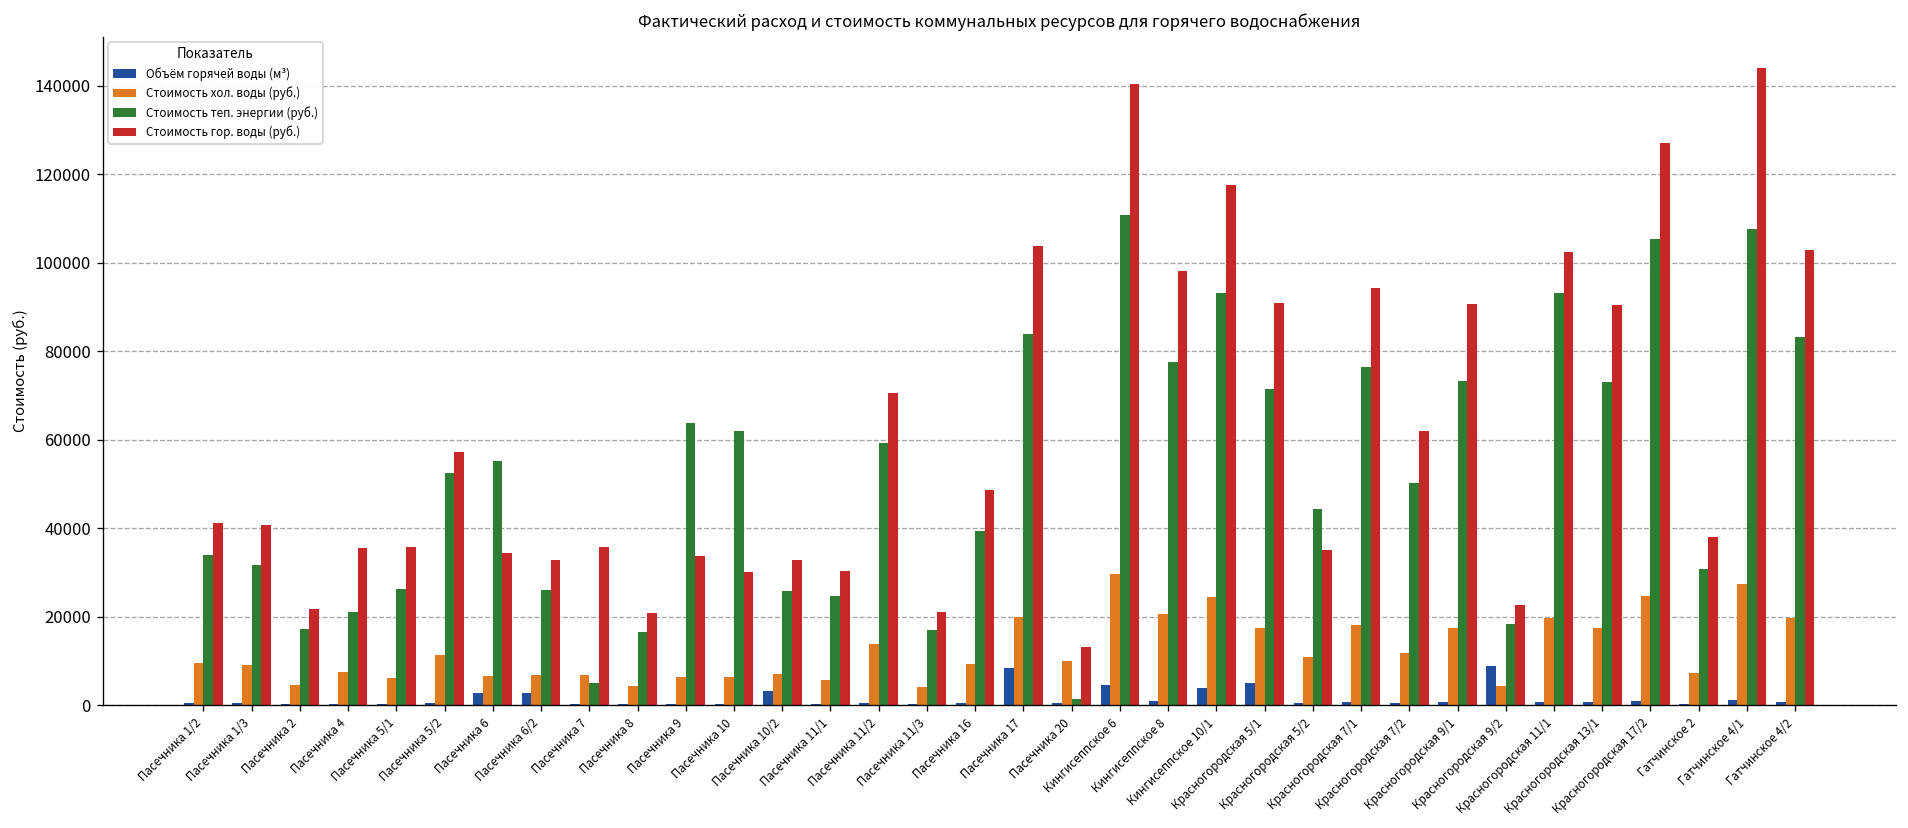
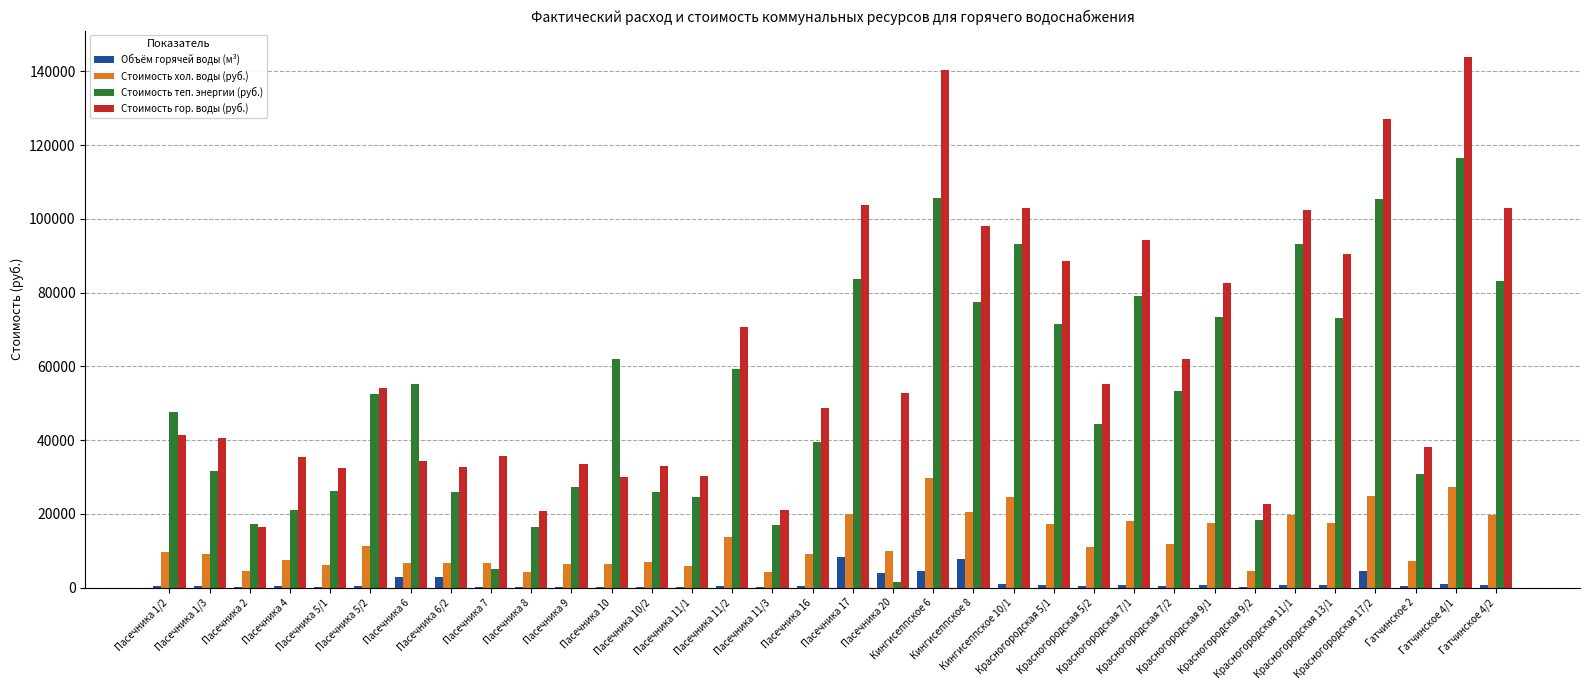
  {
    "Объём горячей воды (м³)": {
      "Пасечника 6": 3000,
      "Пасечника 6/2": 3000,
-     "Пасечника 10/2": 3000,
+     "Пасечника 10/2": 0,
      "Пасечника 17": 8000,
-     "Пасечника 20": 0,
+     "Пасечника 20": 4000,
      "Кингисеппское 6": 5000,
-     "Кингисеппское 8": 1000,
-     "Кингисеппское 10/1": 4000,
-     "Красногородская 5/1": 5000,
+     "Кингисеппское 8": 8000,
+     "Кингисеппское 10/1": 1000,
+     "Красногородская 5/1": 1000,
      "Красногородская 7/1": 1000,
      "Красногородская 9/1": 1000,
-     "Красногородская 9/2": 9000,
+     "Красногородская 9/2": 0,
      "Красногородская 11/1": 1000,
      "Красногородская 13/1": 1000,
-     "Красногородская 17/2": 1000,
+     "Красногородская 17/2": 5000,
      "Гатчинское 4/1": 1000,
      "Гатчинское 4/2": 1000
    },
    "Стоимость хол. воды (руб.)": {
      "Пасечника 1/2": 10000,
      "Пасечника 1/3": 9000,
      "Пасечника 2": 5000,
      "Пасечника 4": 7000,
      "Пасечника 5/1": 6000,
      "Пасечника 5/2": 11000,
      "Пасечника 6": 7000,
      "Пасечника 6/2": 7000,
      "Пасечника 7": 7000,
      "Пасечника 8": 4000,
      "Пасечника 9": 6000,
      "Пасечника 10": 6000,
      "Пасечника 10/2": 7000,
      "Пасечника 11/1": 6000,
      "Пасечника 11/2": 14000,
      "Пасечника 11/3": 4000,
      "Пасечника 16": 9000,
      "Пасечника 17": 20000,
      "Пасечника 20": 10000,
      "Кингисеппское 6": 30000,
      "Кингисеппское 8": 21000,
      "Кингисеппское 10/1": 24000,
      "Красногородская 5/1": 17000,
      "Красногородская 5/2": 11000,
      "Красногородская 7/1": 18000,
      "Красногородская 7/2": 12000,
      "Красногородская 9/1": 17000,
      "Красногородская 9/2": 4000,
      "Красногородская 11/1": 20000,
      "Красногородская 13/1": 17000,
      "Красногородская 17/2": 25000,
      "Гатчинское 2": 7000,
      "Гатчинское 4/1": 27000,
      "Гатчинское 4/2": 20000
    },
    "Стоимость теп. энергии (руб.)": {
-     "Пасечника 1/2": 34000,
+     "Пасечника 1/2": 47000,
      "Пасечника 1/3": 32000,
      "Пасечника 2": 17000,
      "Пасечника 4": 21000,
      "Пасечника 5/1": 26000,
      "Пасечника 5/2": 53000,
      "Пасечника 6": 55000,
      "Пасечника 6/2": 26000,
      "Пасечника 7": 5000,
      "Пасечника 8": 16000,
-     "Пасечника 9": 64000,
+     "Пасечника 9": 27000,
      "Пасечника 10": 62000,
      "Пасечника 10/2": 26000,
      "Пасечника 11/1": 25000,
      "Пасечника 11/2": 59000,
      "Пасечника 11/3": 17000,
      "Пасечника 16": 39000,
      "Пасечника 17": 84000,
      "Пасечника 20": 1000,
-     "Кингисеппское 6": 111000,
+     "Кингисеппское 6": 106000,
      "Кингисеппское 8": 78000,
      "Кингисеппское 10/1": 93000,
      "Красногородская 5/1": 71000,
      "Красногородская 5/2": 44000,
-     "Красногородская 7/1": 76000,
-     "Красногородская 7/2": 50000,
+     "Красногородская 7/1": 79000,
+     "Красногородская 7/2": 53000,
      "Красногородская 9/1": 73000,
      "Красногородская 9/2": 18000,
      "Красногородская 11/1": 93000,
      "Красногородская 13/1": 73000,
      "Красногородская 17/2": 105000,
      "Гатчинское 2": 31000,
-     "Гатчинское 4/1": 108000,
+     "Гатчинское 4/1": 117000,
      "Гатчинское 4/2": 83000
    },
    "Стоимость гор. воды (руб.)": {
      "Пасечника 1/2": 41000,
      "Пасечника 1/3": 41000,
-     "Пасечника 2": 22000,
+     "Пасечника 2": 16000,
      "Пасечника 4": 35000,
-     "Пасечника 5/1": 36000,
-     "Пасечника 5/2": 57000,
+     "Пасечника 5/1": 32000,
+     "Пасечника 5/2": 54000,
      "Пасечника 6": 34000,
      "Пасечника 6/2": 33000,
      "Пасечника 7": 36000,
      "Пасечника 8": 21000,
      "Пасечника 9": 34000,
      "Пасечника 10": 30000,
      "Пасечника 10/2": 33000,
      "Пасечника 11/1": 30000,
      "Пасечника 11/2": 71000,
      "Пасечника 11/3": 21000,
      "Пасечника 16": 49000,
      "Пасечника 17": 104000,
-     "Пасечника 20": 13000,
+     "Пасечника 20": 53000,
      "Кингисеппское 6": 140000,
      "Кингисеппское 8": 98000,
-     "Кингисеппское 10/1": 118000,
-     "Красногородская 5/1": 91000,
-     "Красногородская 5/2": 35000,
+     "Кингисеппское 10/1": 103000,
+     "Красногородская 5/1": 89000,
+     "Красногородская 5/2": 55000,
      "Красногородская 7/1": 94000,
      "Красногородская 7/2": 62000,
-     "Красногородская 9/1": 91000,
+     "Красногородская 9/1": 83000,
      "Красногородская 9/2": 23000,
      "Красногородская 11/1": 102000,
      "Красногородская 13/1": 90000,
      "Красногородская 17/2": 127000,
      "Гатчинское 2": 38000,
      "Гатчинское 4/1": 144000,
      "Гатчинское 4/2": 103000
    }
  }
